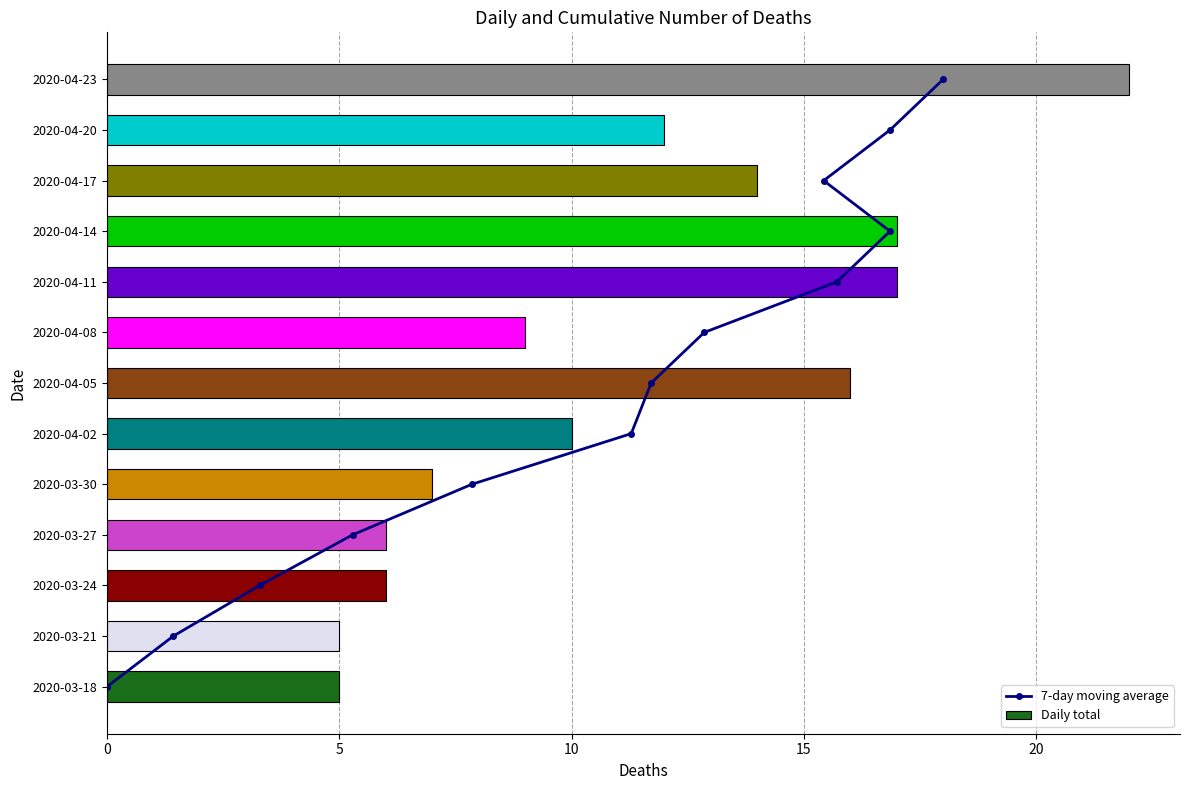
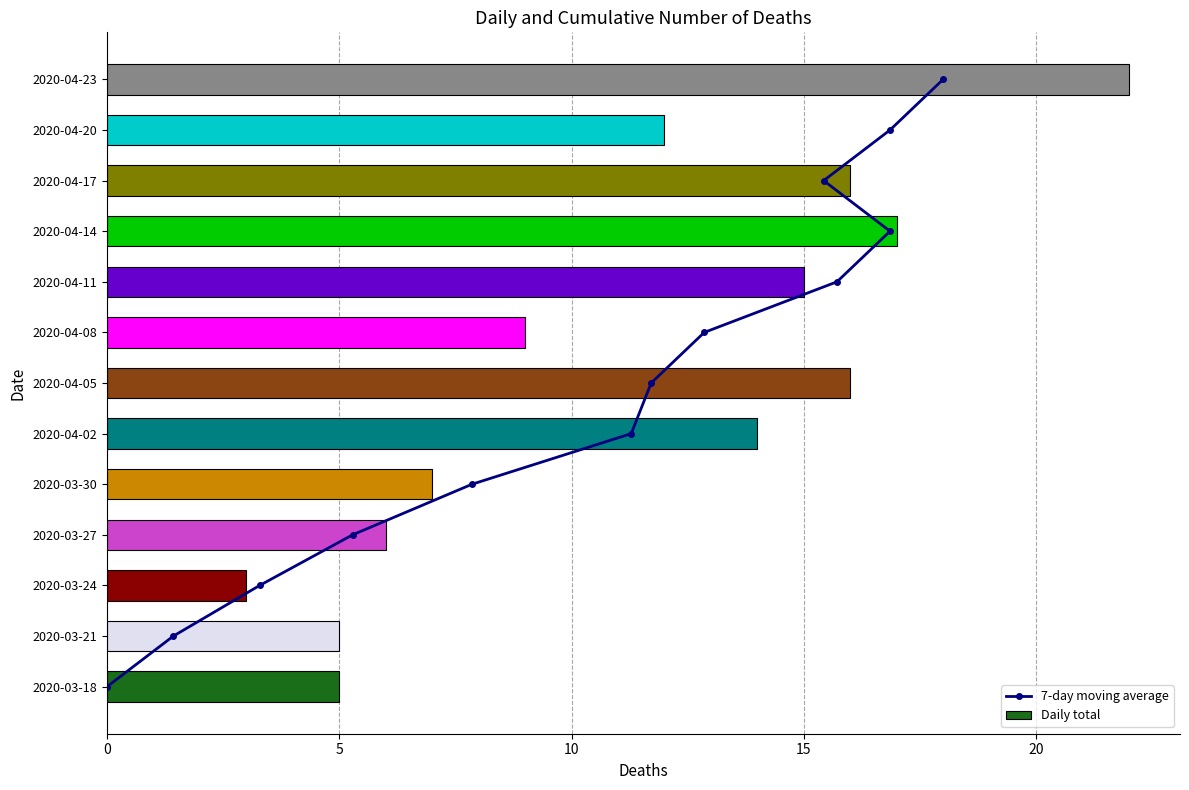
  {
    "Daily total": {
      "2020-04-23": 22,
      "2020-04-20": 12,
-     "2020-04-17": 14,
+     "2020-04-17": 16,
      "2020-04-14": 17,
-     "2020-04-11": 17,
+     "2020-04-11": 15,
      "2020-04-08": 9,
      "2020-04-05": 16,
-     "2020-04-02": 10,
+     "2020-04-02": 14,
      "2020-03-30": 7,
      "2020-03-27": 6,
-     "2020-03-24": 6,
+     "2020-03-24": 3,
      "2020-03-21": 5,
      "2020-03-18": 5
    }
  }
